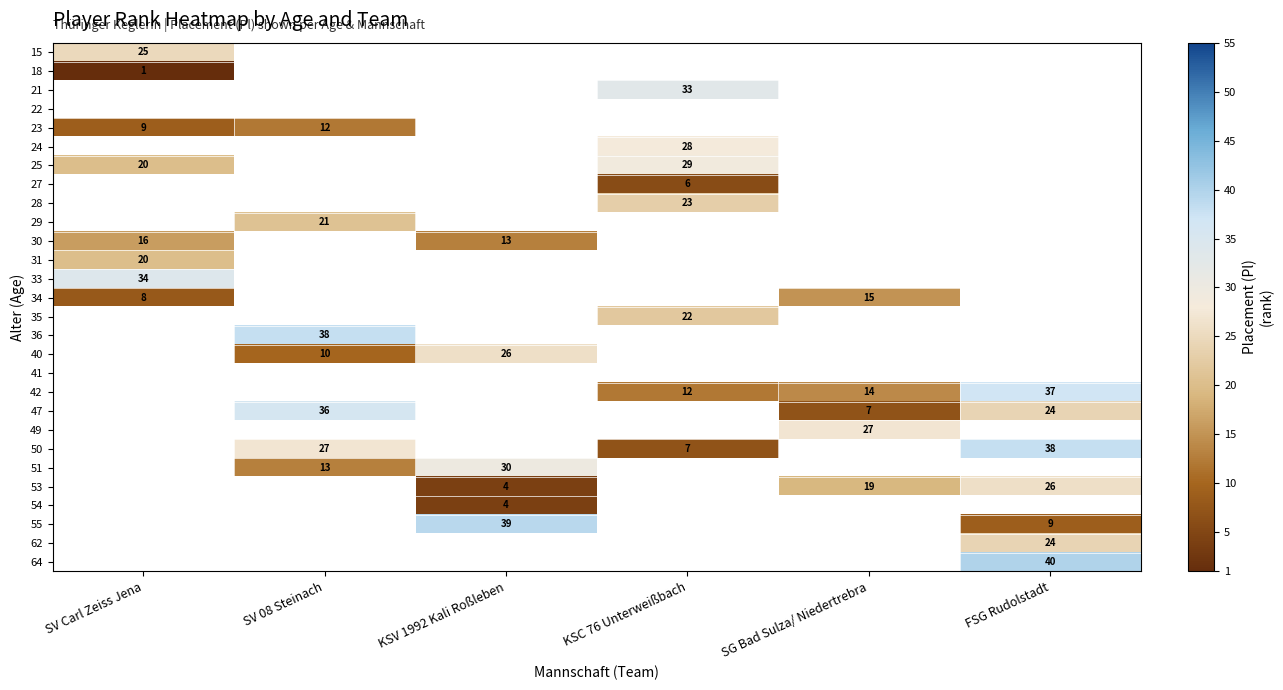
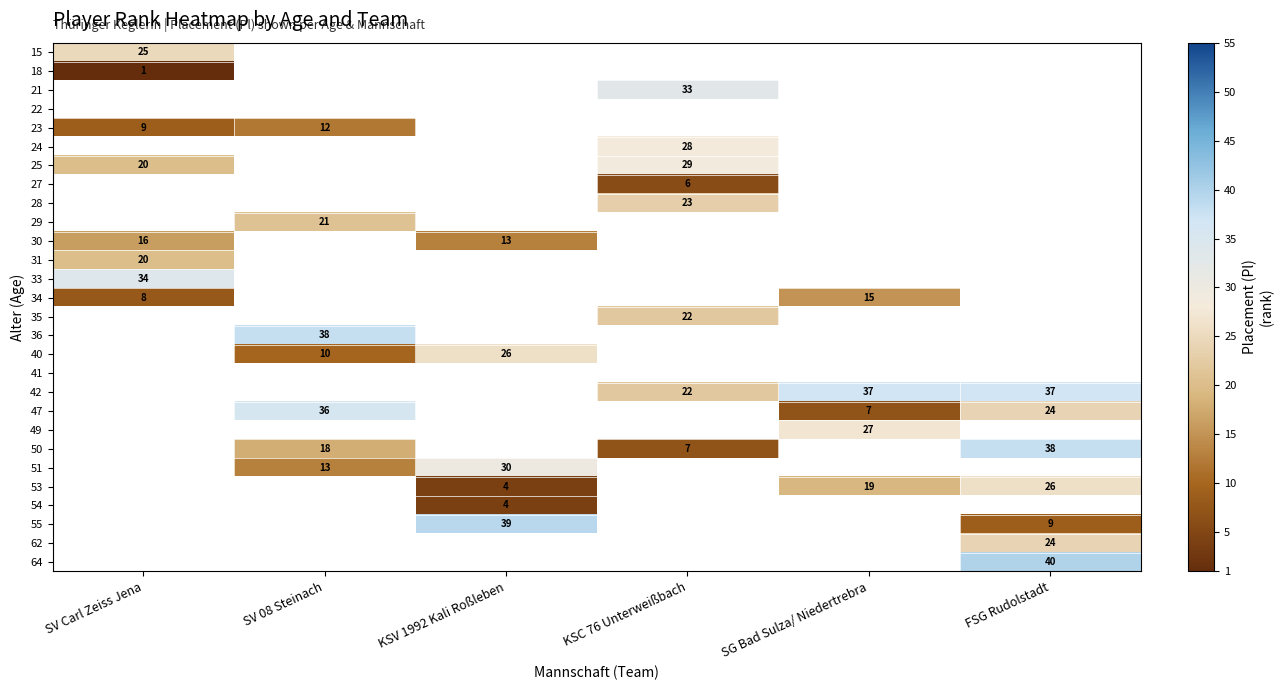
  {
    "15": {
      "SV Carl Zeiss Jena": 25
    },
    "18": {
      "SV Carl Zeiss Jena": 1
    },
    "21": {
      "KSC 76 Unterweißbach": 33
    },
    "23": {
      "SV Carl Zeiss Jena": 9,
      "SV 08 Steinach": 12
    },
    "24": {
      "KSC 76 Unterweißbach": 28
    },
    "25": {
      "SV Carl Zeiss Jena": 20,
      "KSC 76 Unterweißbach": 29
    },
    "27": {
      "KSC 76 Unterweißbach": 6
    },
    "28": {
      "KSC 76 Unterweißbach": 23
    },
    "29": {
      "SV 08 Steinach": 21
    },
    "30": {
      "SV Carl Zeiss Jena": 16,
      "KSV 1992 Kali Roßleben": 13
    },
    "31": {
      "SV Carl Zeiss Jena": 20
    },
    "33": {
      "SV Carl Zeiss Jena": 34
    },
    "34": {
      "SV Carl Zeiss Jena": 8,
      "SG Bad Sulza/ Niedertrebra": 15
    },
    "35": {
      "KSC 76 Unterweißbach": 22
    },
    "36": {
      "SV 08 Steinach": 38
    },
    "40": {
      "SV 08 Steinach": 10,
      "KSV 1992 Kali Roßleben": 26
    },
    "42": {
-     "KSC 76 Unterweißbach": 12,
-     "SG Bad Sulza/ Niedertrebra": 14,
+     "KSC 76 Unterweißbach": 22,
+     "SG Bad Sulza/ Niedertrebra": 37,
      "FSG Rudolstadt": 37
    },
    "47": {
      "SV 08 Steinach": 36,
      "SG Bad Sulza/ Niedertrebra": 7,
      "FSG Rudolstadt": 24
    },
    "49": {
      "SG Bad Sulza/ Niedertrebra": 27
    },
    "50": {
-     "SV 08 Steinach": 27,
+     "SV 08 Steinach": 18,
      "KSC 76 Unterweißbach": 7,
      "FSG Rudolstadt": 38
    },
    "51": {
      "SV 08 Steinach": 13,
      "KSV 1992 Kali Roßleben": 30
    },
    "53": {
      "KSV 1992 Kali Roßleben": 4,
      "SG Bad Sulza/ Niedertrebra": 19,
      "FSG Rudolstadt": 26
    },
    "54": {
      "KSV 1992 Kali Roßleben": 4
    },
    "55": {
      "KSV 1992 Kali Roßleben": 39,
      "FSG Rudolstadt": 9
    },
    "62": {
      "FSG Rudolstadt": 24
    },
    "64": {
      "FSG Rudolstadt": 40
    }
  }
